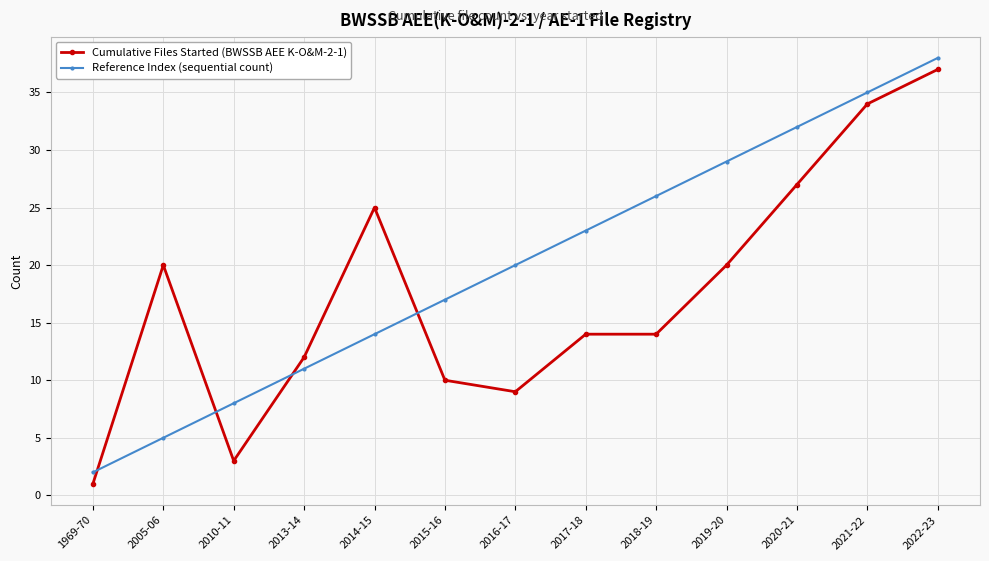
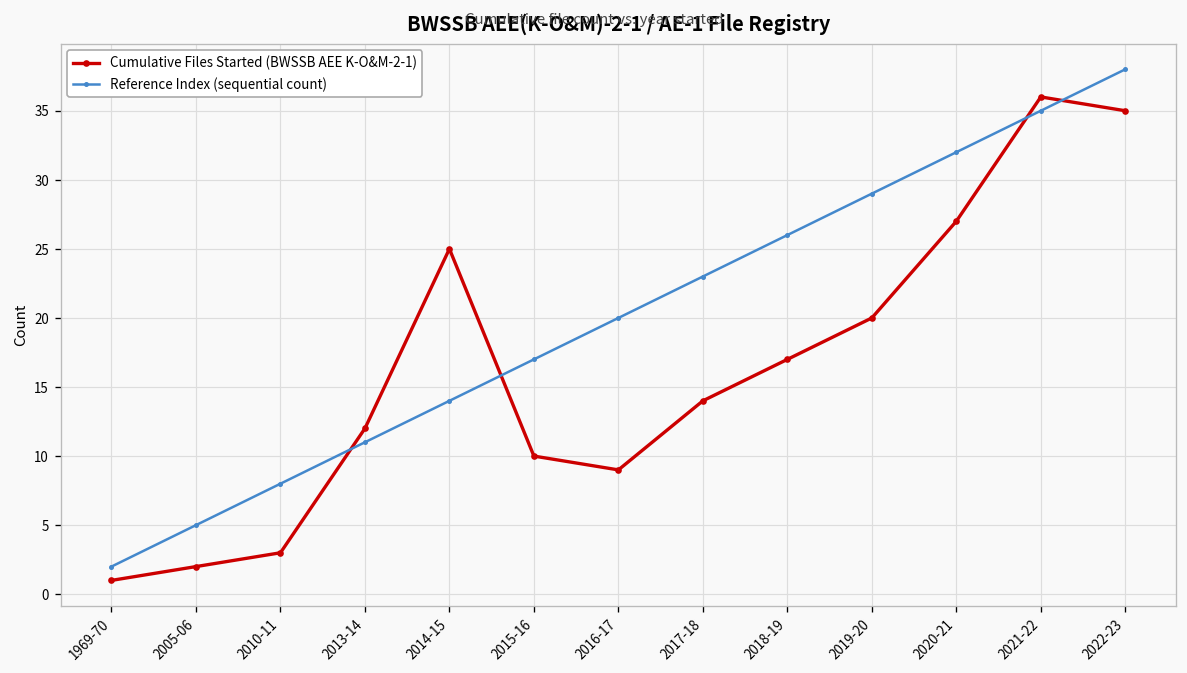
  {
    "Cumulative Files Started (BWSSB AEE K-O&M-2-1)": {
      "1969-70": 1,
-     "2005-06": 20,
+     "2005-06": 2,
      "2010-11": 3,
      "2013-14": 12,
      "2014-15": 25,
      "2015-16": 10,
      "2016-17": 9,
      "2017-18": 14,
-     "2018-19": 14,
+     "2018-19": 17,
      "2019-20": 20,
      "2020-21": 27,
-     "2021-22": 34,
-     "2022-23": 37
+     "2021-22": 36,
+     "2022-23": 35
    },
    "Reference Index (sequential count)": {
      "1969-70": 2,
      "2005-06": 5,
      "2010-11": 8,
      "2013-14": 11,
      "2014-15": 14,
      "2015-16": 17,
      "2016-17": 20,
      "2017-18": 23,
      "2018-19": 26,
      "2019-20": 29,
      "2020-21": 32,
      "2021-22": 35,
      "2022-23": 38
    }
  }
